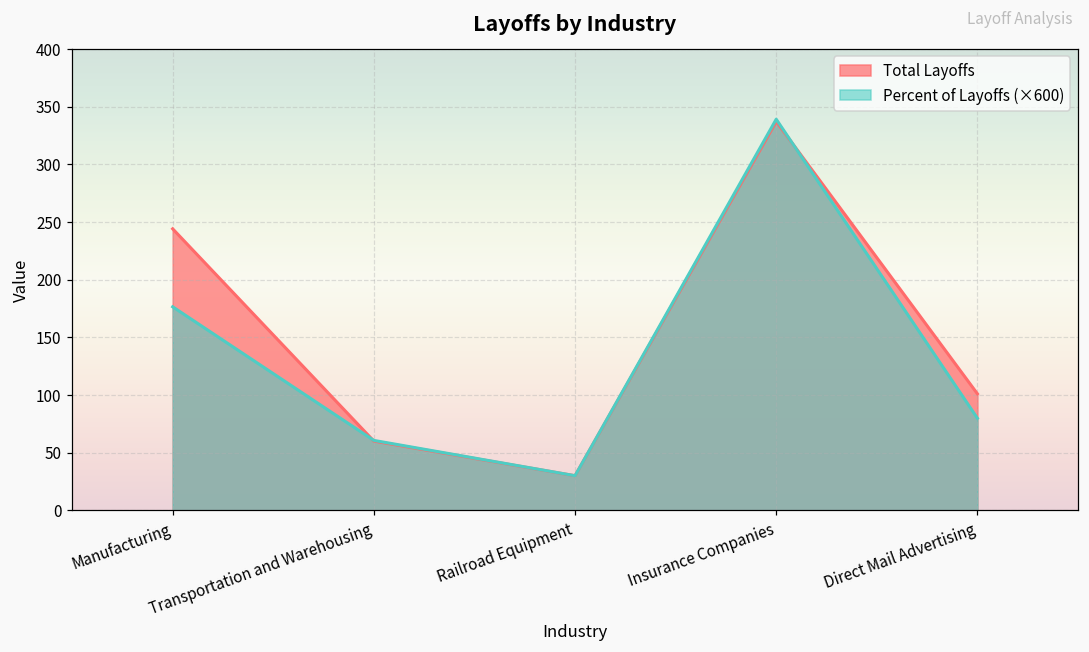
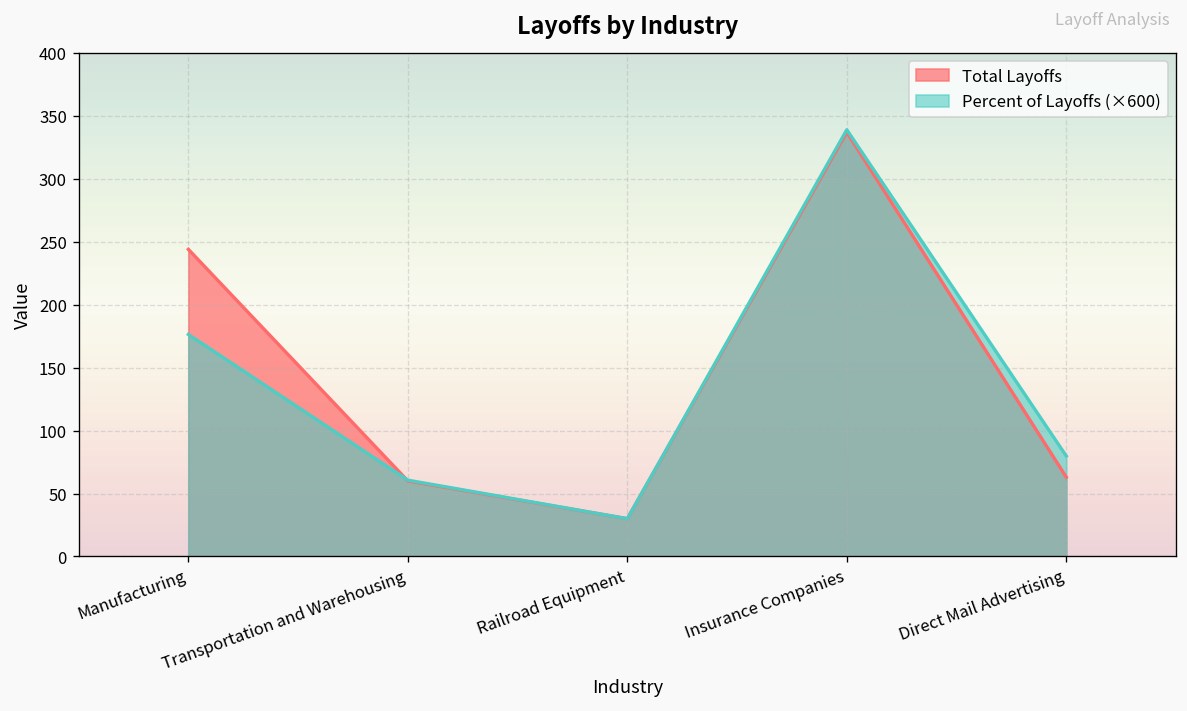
  {
    "Total Layoffs": {
      "Manufacturing": 244,
-     "Direct Mail Advertising": 101
+     "Direct Mail Advertising": 63
    },
    "Percent of Layoffs (×600)": {
      "Manufacturing": 176,
      "Direct Mail Advertising": 80
    }
  }
